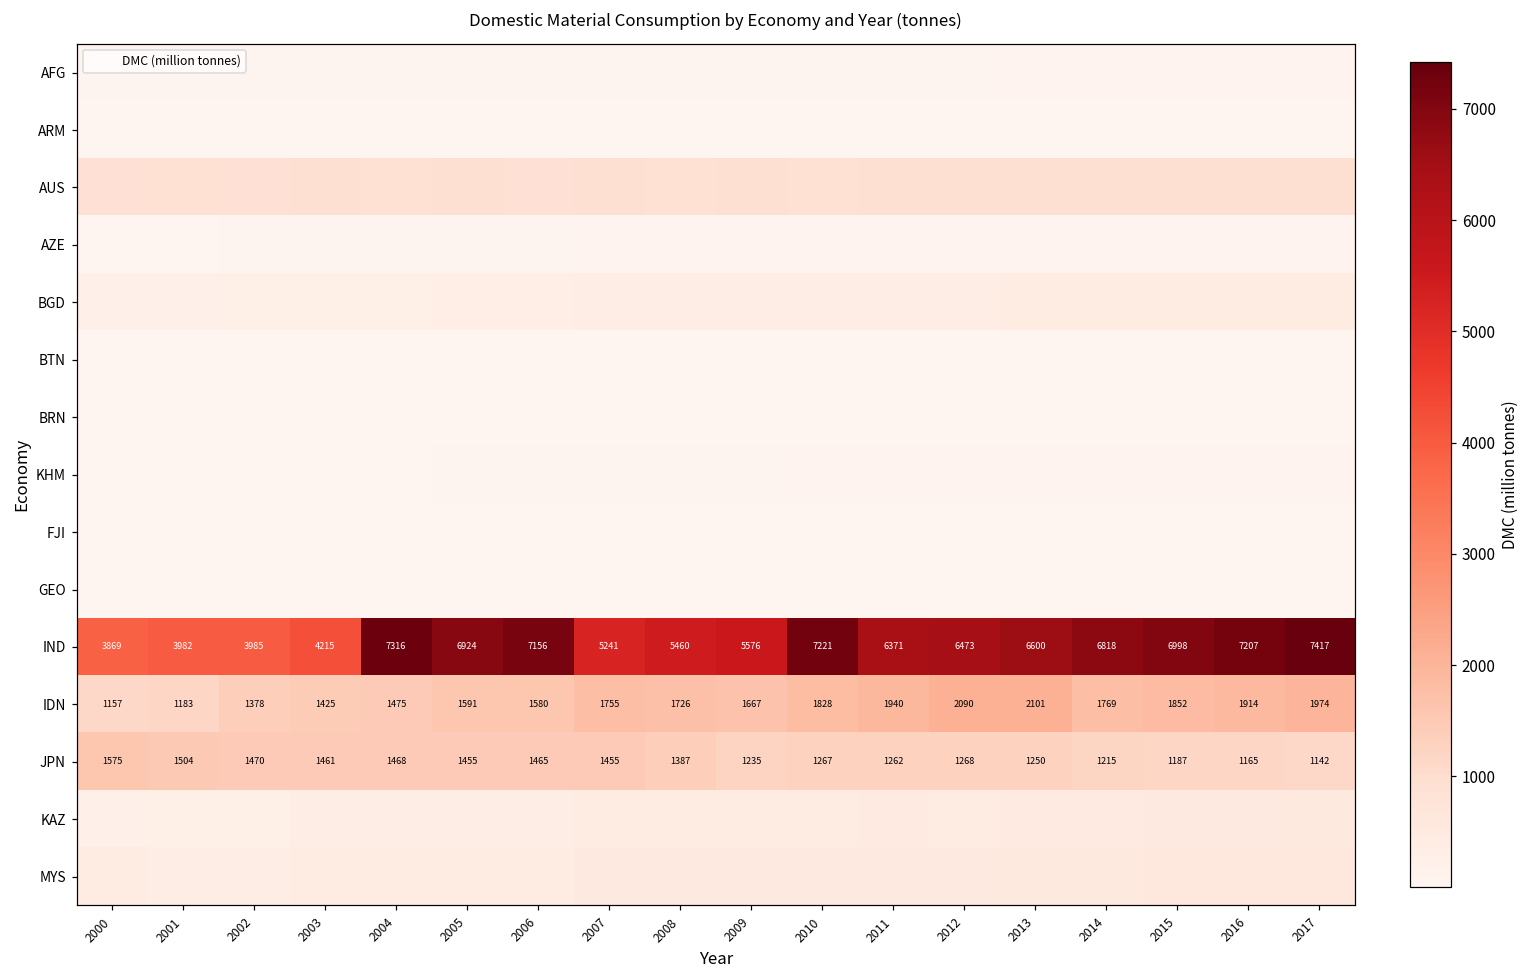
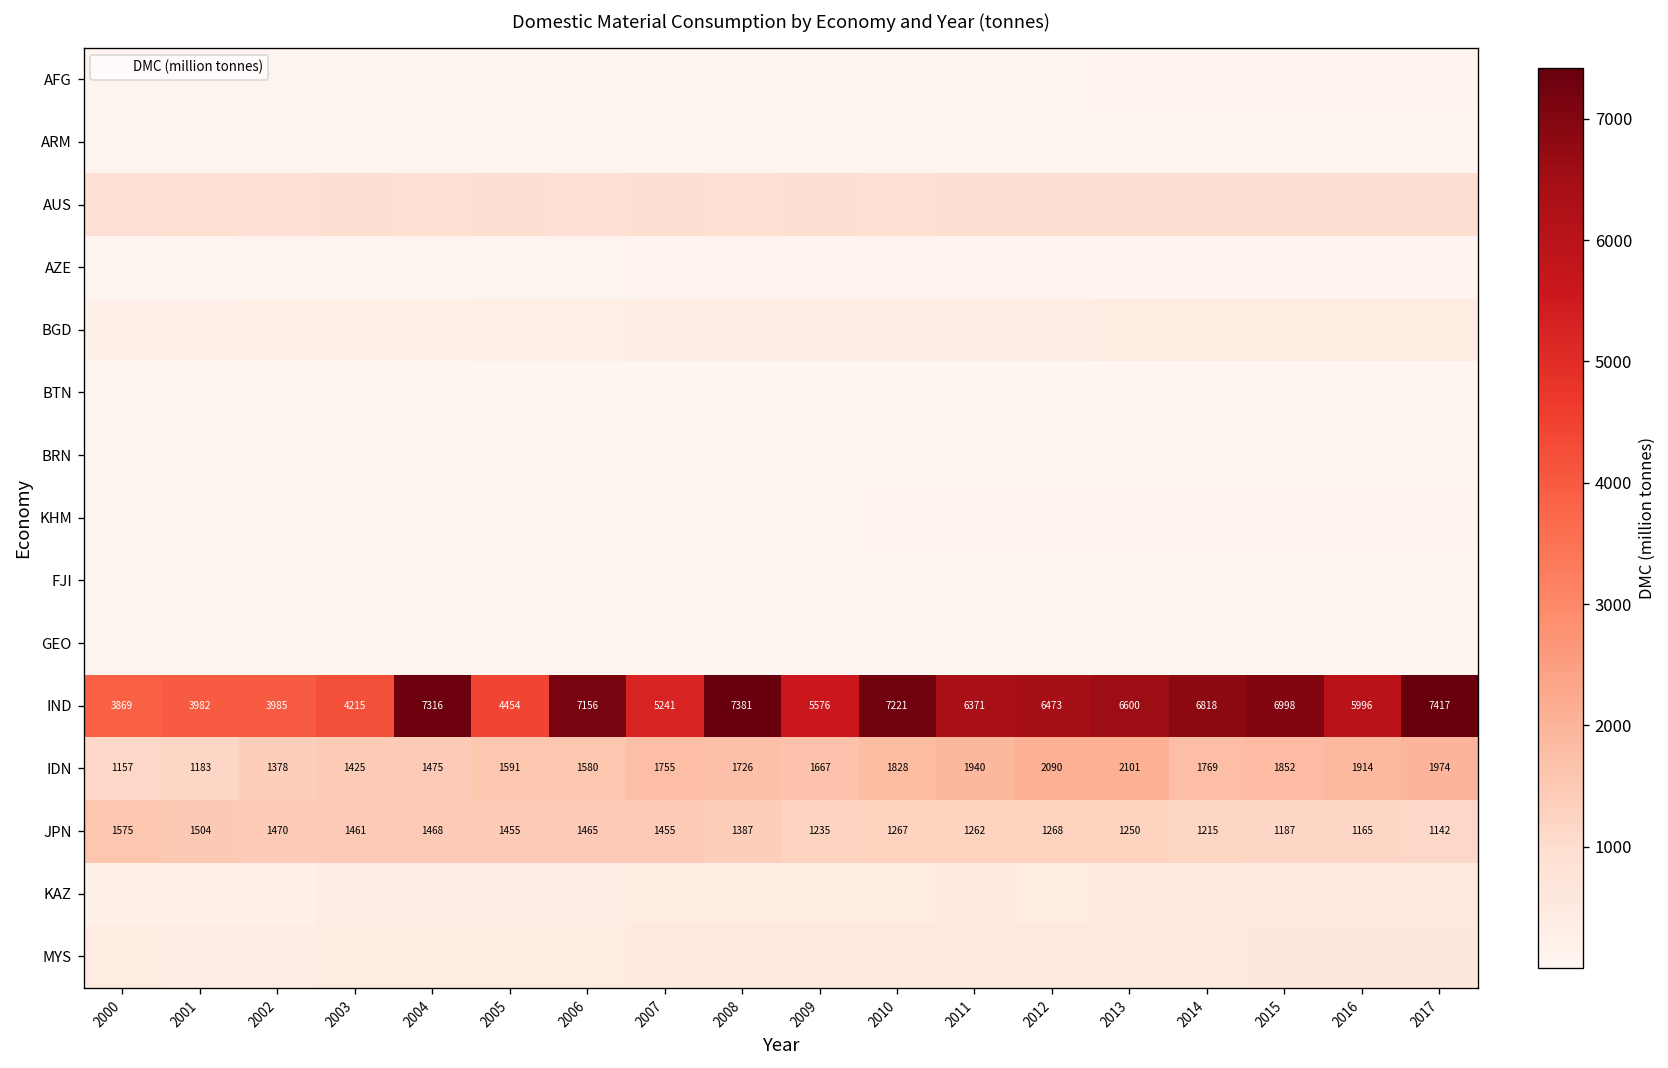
  {
    "IND": {
      "2000": 3869,
      "2001": 3982,
      "2002": 3985,
      "2003": 4215,
      "2004": 7316,
-     "2005": 6924,
+     "2005": 4454,
      "2006": 7156,
      "2007": 5241,
-     "2008": 5460,
+     "2008": 7381,
      "2009": 5576,
      "2010": 7221,
      "2011": 6371,
      "2012": 6473,
      "2013": 6600,
      "2014": 6818,
      "2015": 6998,
-     "2016": 7207,
+     "2016": 5996,
      "2017": 7417
    },
    "IDN": {
      "2000": 1157,
      "2001": 1183,
      "2002": 1378,
      "2003": 1425,
      "2004": 1475,
      "2005": 1591,
      "2006": 1580,
      "2007": 1755,
      "2008": 1726,
      "2009": 1667,
      "2010": 1828,
      "2011": 1940,
      "2012": 2090,
      "2013": 2101,
      "2014": 1769,
      "2015": 1852,
      "2016": 1914,
      "2017": 1974
    },
    "JPN": {
      "2000": 1575,
      "2001": 1504,
      "2002": 1470,
      "2003": 1461,
      "2004": 1468,
      "2005": 1455,
      "2006": 1465,
      "2007": 1455,
      "2008": 1387,
      "2009": 1235,
      "2010": 1267,
      "2011": 1262,
      "2012": 1268,
      "2013": 1250,
      "2014": 1215,
      "2015": 1187,
      "2016": 1165,
      "2017": 1142
    }
  }
